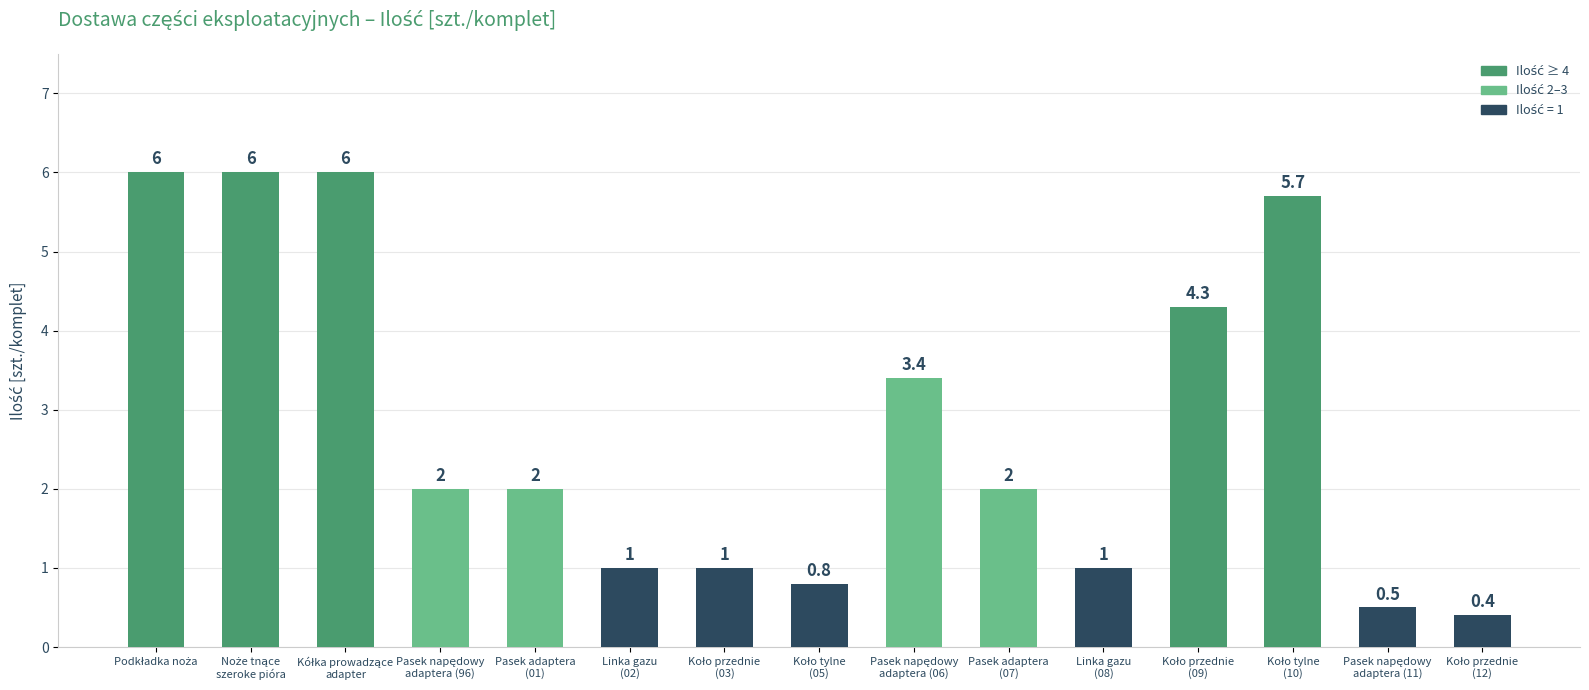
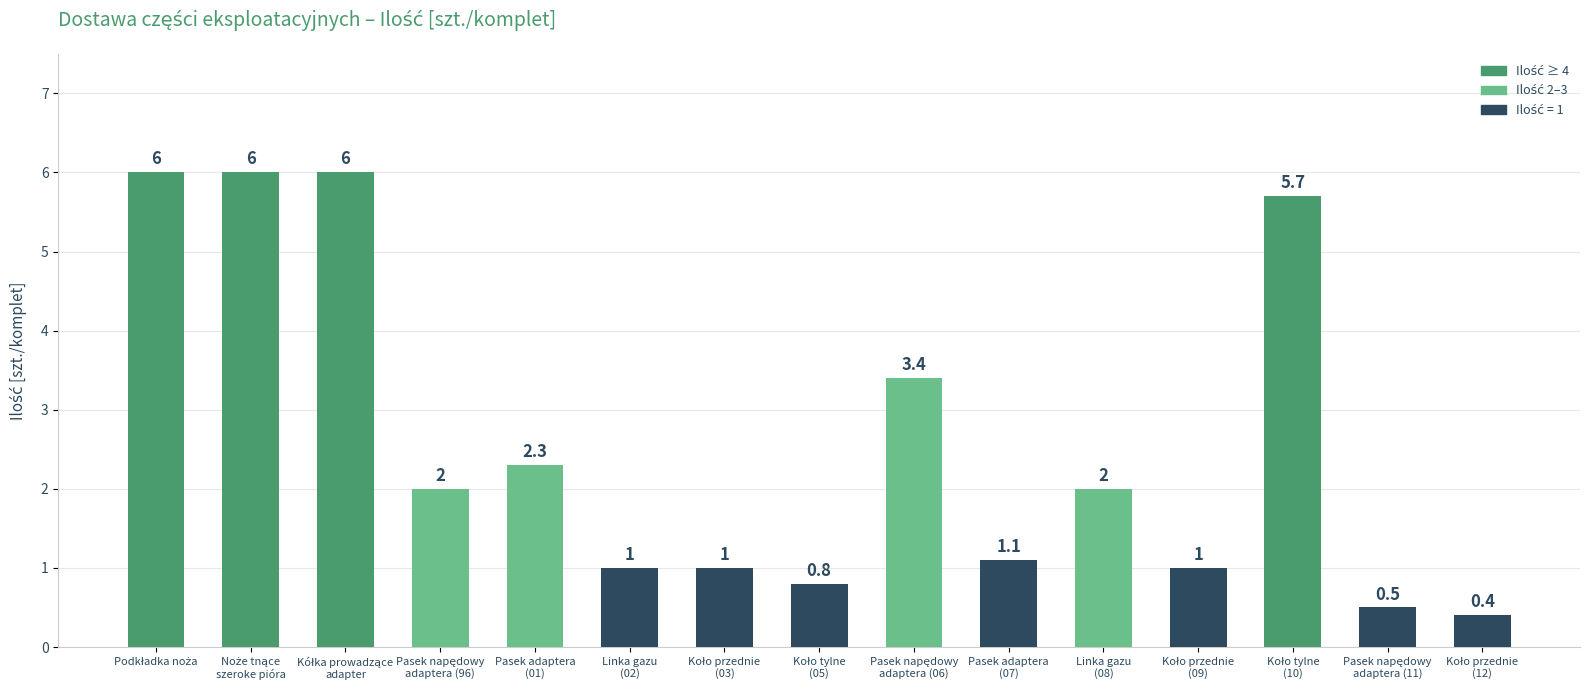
  {
    "Podkładka noża": 6,
    "Noże tnące szeroke pióra": 6,
    "Kółka prowadzące adapter": 6,
    "Pasek napędowy adaptera (96)": 2,
-   "Pasek adaptera (01)": 2,
+   "Pasek adaptera (01)": 2.3,
    "Linka gazu (02)": 1,
    "Koło przednie (03)": 1,
    "Koło tylne (05)": 0.8,
    "Pasek napędowy adaptera (06)": 3.4,
-   "Pasek adaptera (07)": 2,
-   "Linka gazu (08)": 1,
-   "Koło przednie (09)": 4.3,
+   "Pasek adaptera (07)": 1.1,
+   "Linka gazu (08)": 2,
+   "Koło przednie (09)": 1,
    "Koło tylne (10)": 5.7,
    "Pasek napędowy adaptera (11)": 0.5,
    "Koło przednie (12)": 0.4
  }
